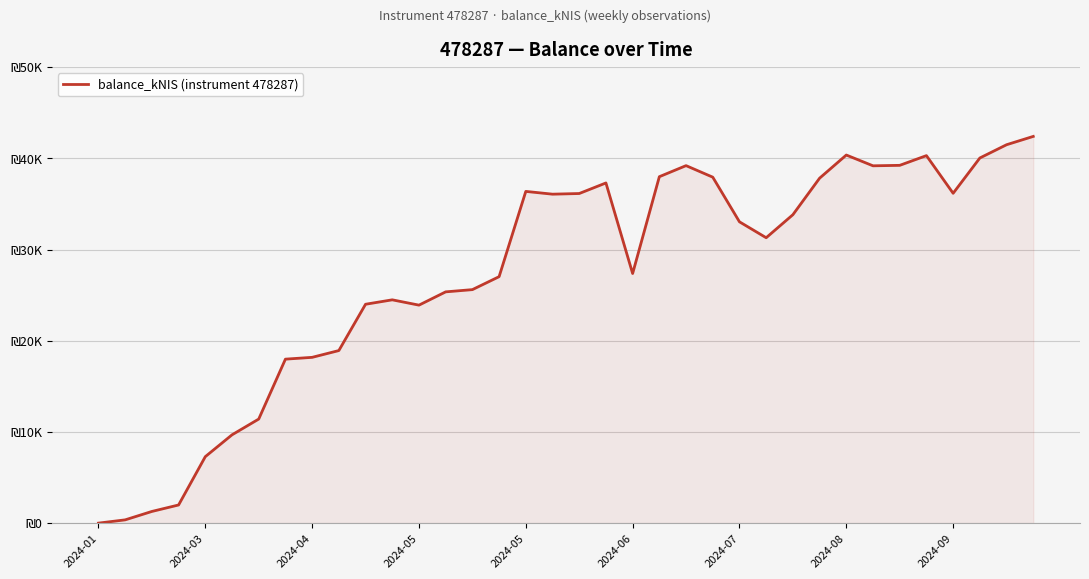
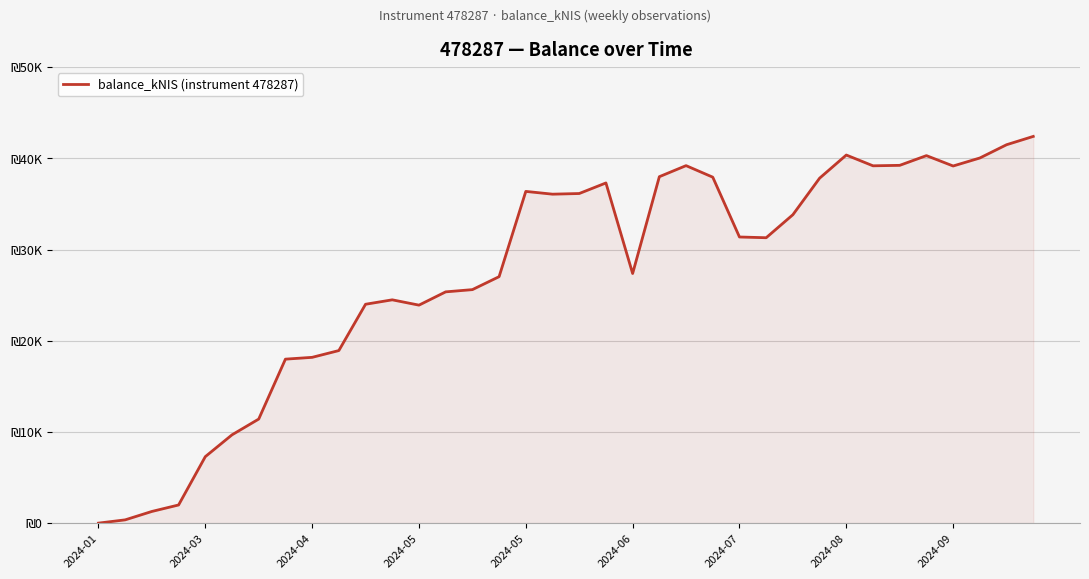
  {
    "2024-01": "₪0",
    "2024-03": "₪7000",
    "2024-04": "₪18000",
    "2024-06": "₪27000",
-   "2024-07": "₪33000",
+   "2024-07": "₪31000",
    "2024-08": "₪40000",
-   "2024-09": "₪36000"
+   "2024-09": "₪39000"
  }
